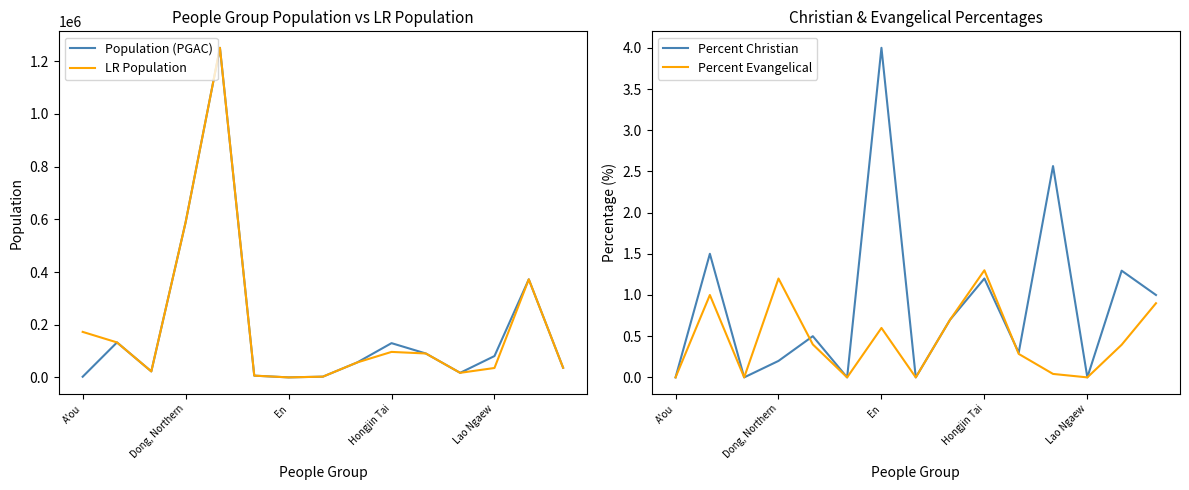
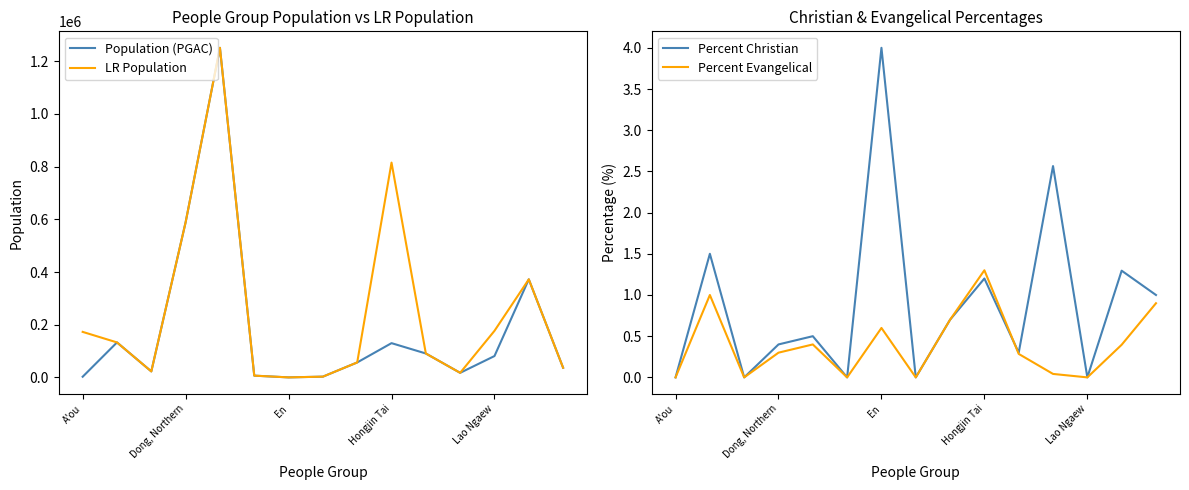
  {
    "People Group Population vs LR Population": {
      "Population (PGAC)": {
        "A'ou": 0,
        "Hongjin Tai": 130000,
        "Lao Ngaew": 80000
      },
      "LR Population": {
        "A'ou": 170000,
-       "Hongjin Tai": 100000,
-       "Lao Ngaew": 40000
+       "Hongjin Tai": 820000,
+       "Lao Ngaew": 180000
      }
    },
    "Christian & Evangelical Percentages": {
      "Percent Christian": {
-       "Dong, Northern": 0.2,
+       "Dong, Northern": 0.4,
        "En": 4.0,
        "Hongjin Tai": 1.2
      },
      "Percent Evangelical": {
-       "Dong, Northern": 1.2,
+       "Dong, Northern": 0.3,
        "En": 0.6,
        "Hongjin Tai": 1.3
      }
    }
  }
